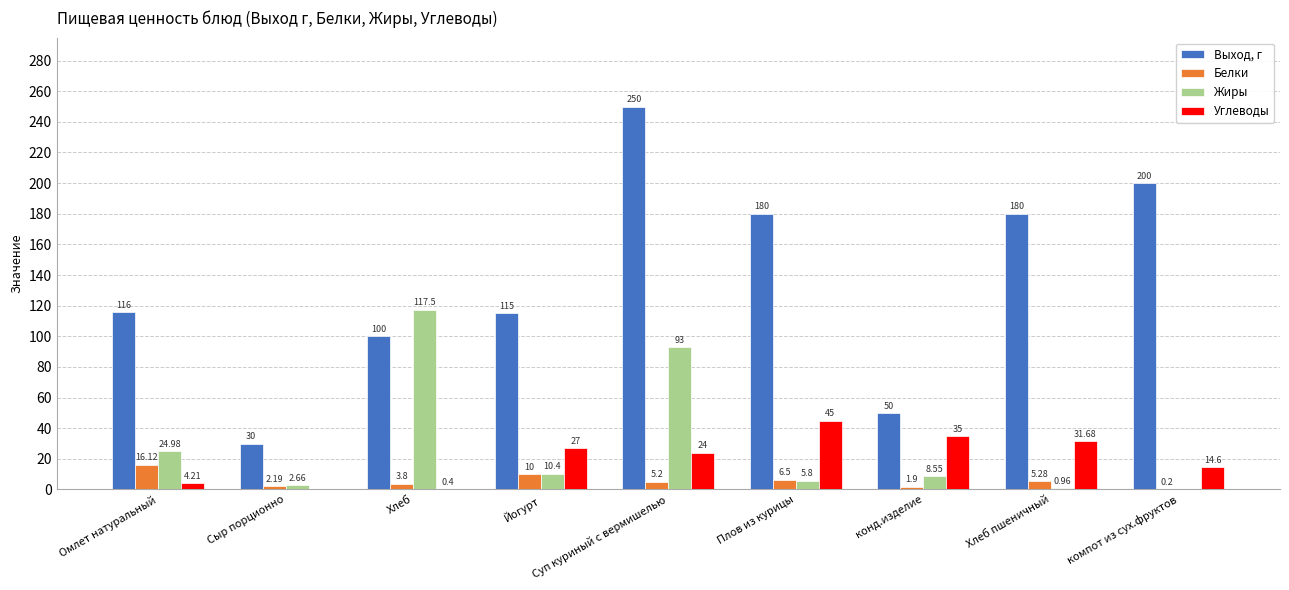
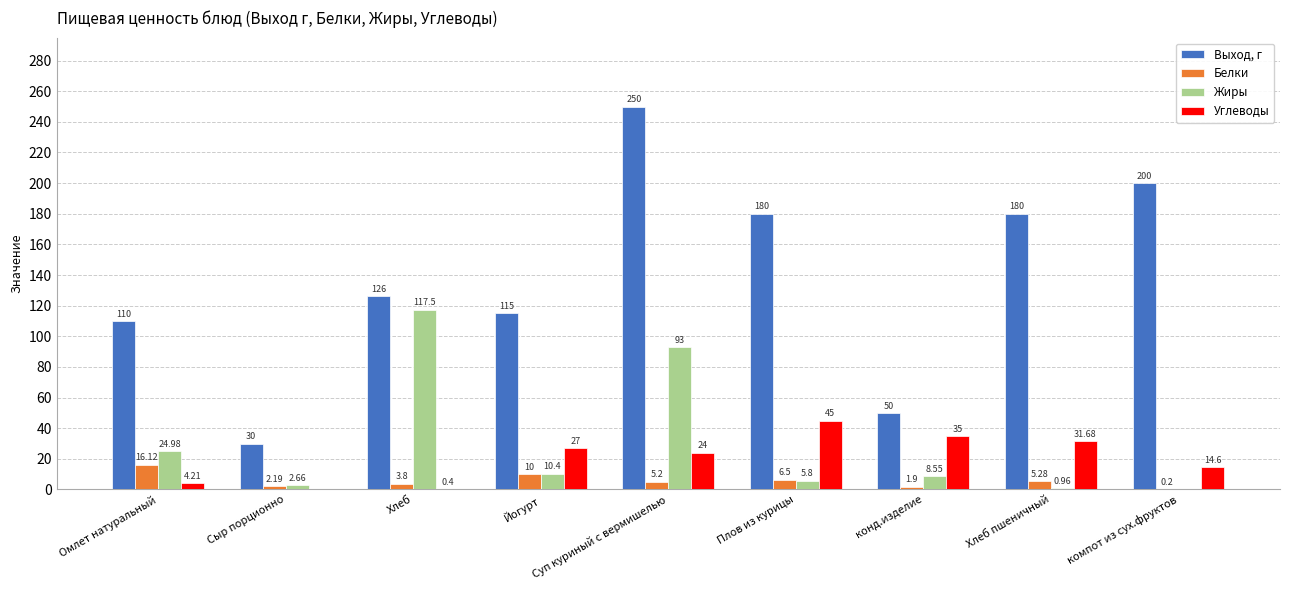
  {
    "Выход, г": {
-     "Омлет натуральный": 116,
+     "Омлет натуральный": 110,
      "Сыр порционно": 30,
-     "Хлеб": 100,
+     "Хлеб": 126,
      "Йогурт": 115,
      "Суп куриный с вермишелью": 250,
      "Плов из курицы": 180,
      "конд.изделие": 50,
      "Хлеб пшеничный": 180,
      "компот из сух.фруктов": 200
    },
    "Белки": {
      "Омлет натуральный": 16.12,
      "Сыр порционно": 2.19,
      "Хлеб": 3.8,
      "Йогурт": 10,
      "Суп куриный с вермишелью": 5.2,
      "Плов из курицы": 6.5,
      "конд.изделие": 1.9,
      "Хлеб пшеничный": 5.28,
      "компот из сух.фруктов": 0.2
    },
    "Жиры": {
      "Омлет натуральный": 24.98,
      "Сыр порционно": 2.66,
      "Хлеб": 117.5,
      "Йогурт": 10.4,
      "Суп куриный с вермишелью": 93,
      "Плов из курицы": 5.8,
      "конд.изделие": 8.55,
      "Хлеб пшеничный": 0.96
    },
    "Углеводы": {
      "Омлет натуральный": 4.21,
      "Хлеб": 0.4,
      "Йогурт": 27,
      "Суп куриный с вермишелью": 24,
      "Плов из курицы": 45,
      "конд.изделие": 35,
      "Хлеб пшеничный": 31.68,
      "компот из сух.фруктов": 14.6
    }
  }
